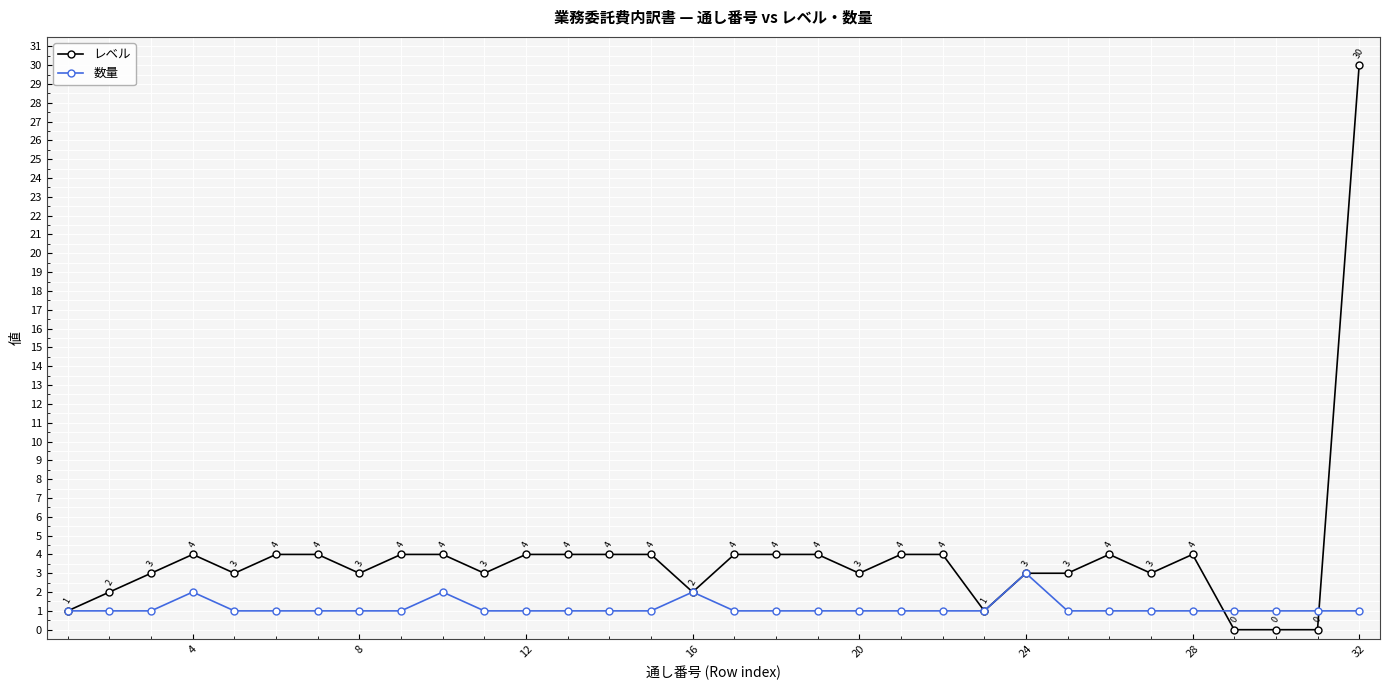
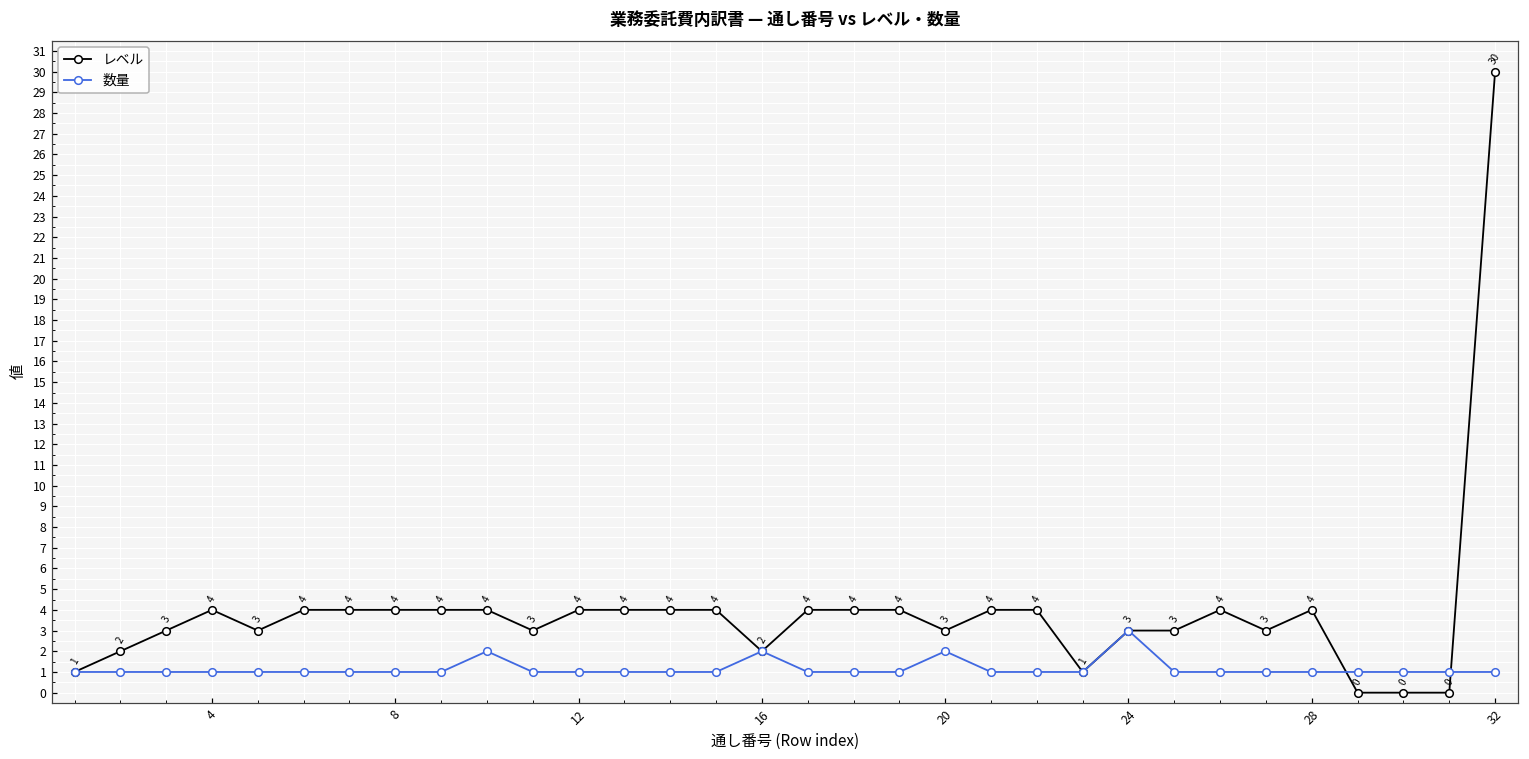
  {
    "レベル": {
      "4": 4,
-     "8": 3,
+     "8": 4,
      "12": 4,
      "20": 3,
      "28": 4,
      "32": 30
    },
    "数量": {
-     "4": 2,
+     "4": 1,
      "8": 1,
      "12": 1,
-     "20": 1,
+     "20": 2,
      "28": 1,
      "32": 1
    }
  }
